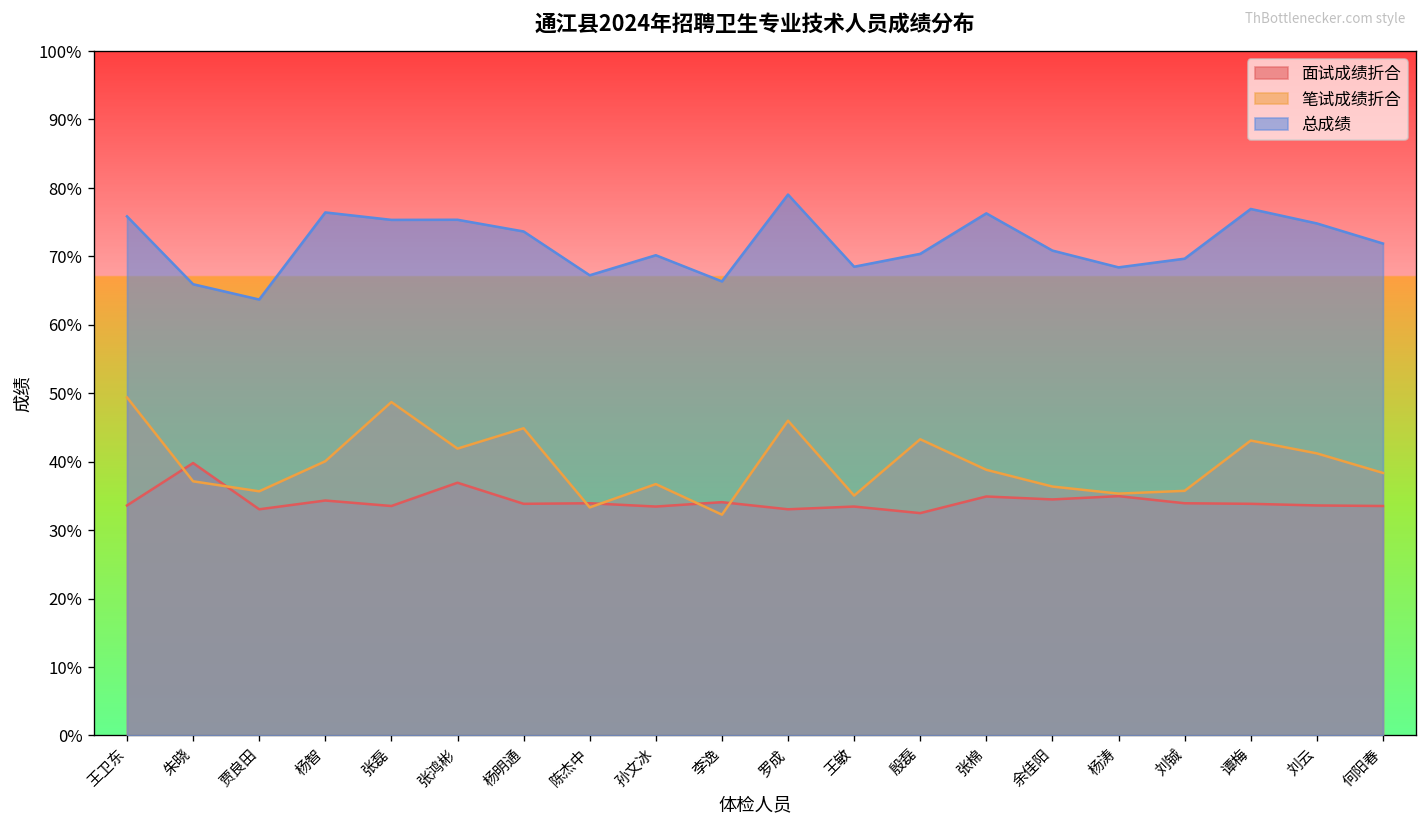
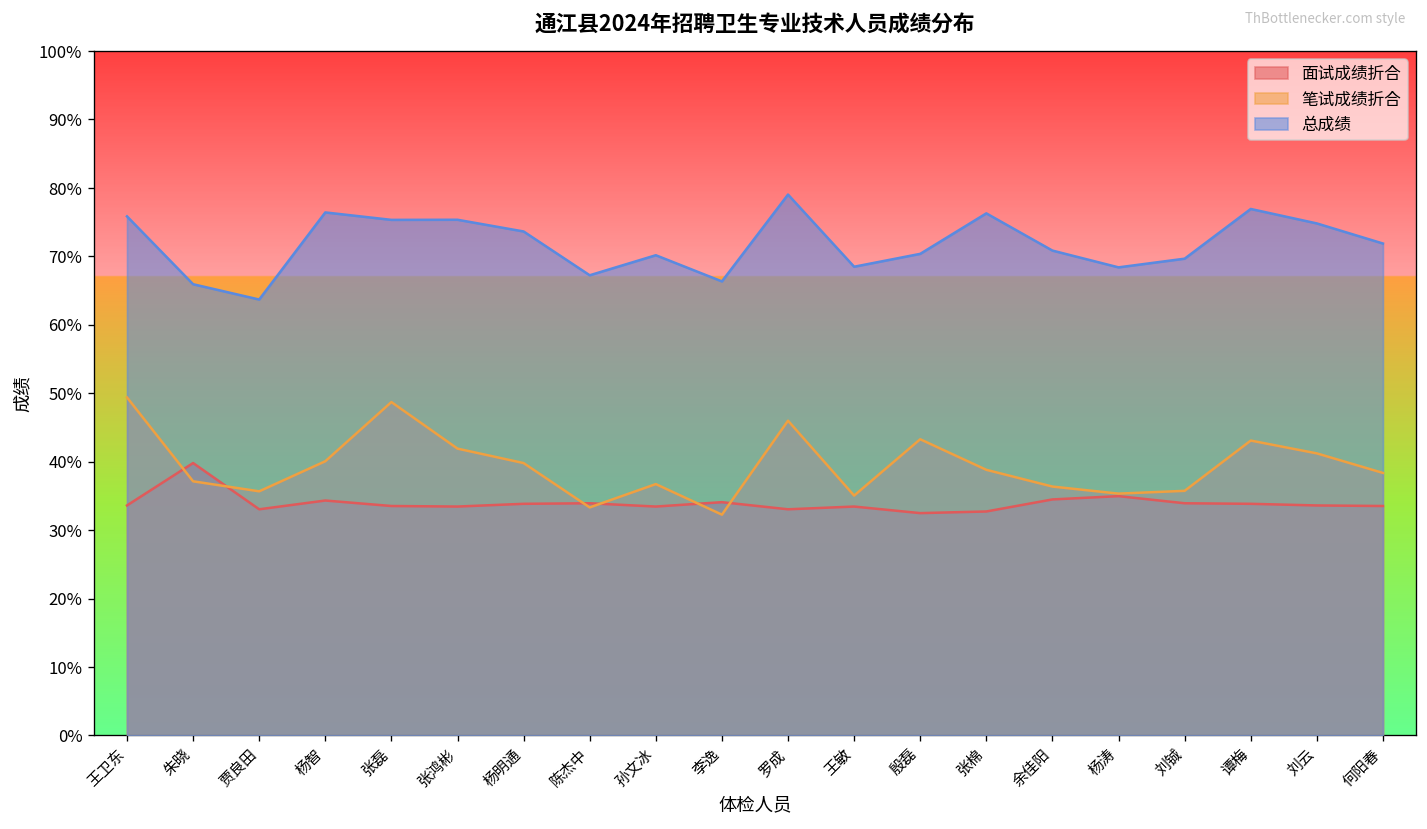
  {
    "面试成绩折合": {
      "王卫东": "34%",
      "朱晓": "40%",
      "贾良田": "33%",
      "杨智": "34%",
      "张磊": "34%",
-     "张鸿彬": "37%",
+     "张鸿彬": "33%",
      "杨明通": "34%",
      "陈杰中": "34%",
      "孙文冰": "33%",
      "李逸": "34%",
      "罗成": "33%",
      "王敏": "33%",
      "殷磊": "32%",
-     "张棉": "35%",
+     "张棉": "33%",
      "余佳阳": "34%",
      "刘铖": "34%",
      "谭梅": "34%",
      "刘云": "34%",
      "何阳春": "34%"
    },
    "笔试成绩折合": {
      "王卫东": "49%",
      "朱晓": "37%",
      "贾良田": "36%",
      "杨智": "40%",
      "张磊": "49%",
      "张鸿彬": "42%",
-     "杨明通": "45%",
+     "杨明通": "40%",
      "陈杰中": "33%",
      "孙文冰": "37%",
      "李逸": "32%",
      "罗成": "46%",
      "王敏": "35%",
      "殷磊": "43%",
      "张棉": "39%",
      "余佳阳": "36%",
      "刘铖": "36%",
      "谭梅": "43%",
      "刘云": "41%",
      "何阳春": "38%"
    },
    "总成绩": {
      "王卫东": "76%",
      "朱晓": "66%",
      "贾良田": "64%",
      "杨智": "76%",
      "张磊": "75%",
      "张鸿彬": "75%",
      "杨明通": "74%",
      "陈杰中": "67%",
      "孙文冰": "70%",
      "李逸": "66%",
      "罗成": "79%",
      "王敏": "68%",
      "殷磊": "70%",
      "张棉": "76%",
      "余佳阳": "71%",
      "杨涛": "68%",
      "刘铖": "70%",
      "谭梅": "77%",
      "刘云": "75%",
      "何阳春": "72%"
    }
  }
